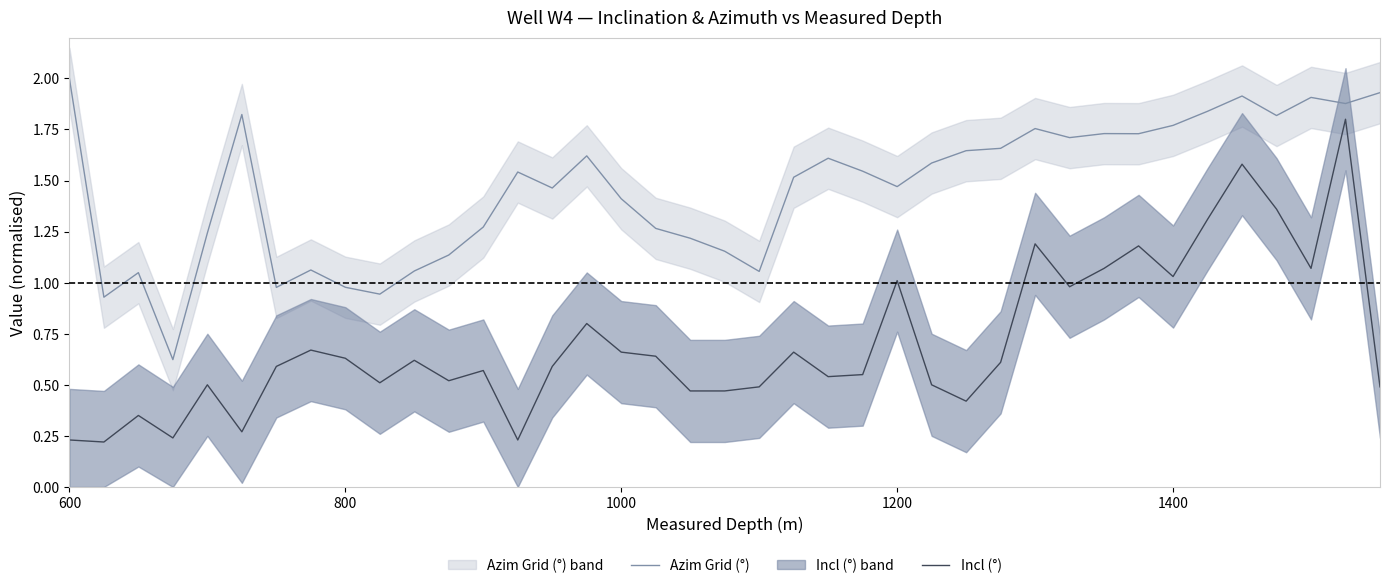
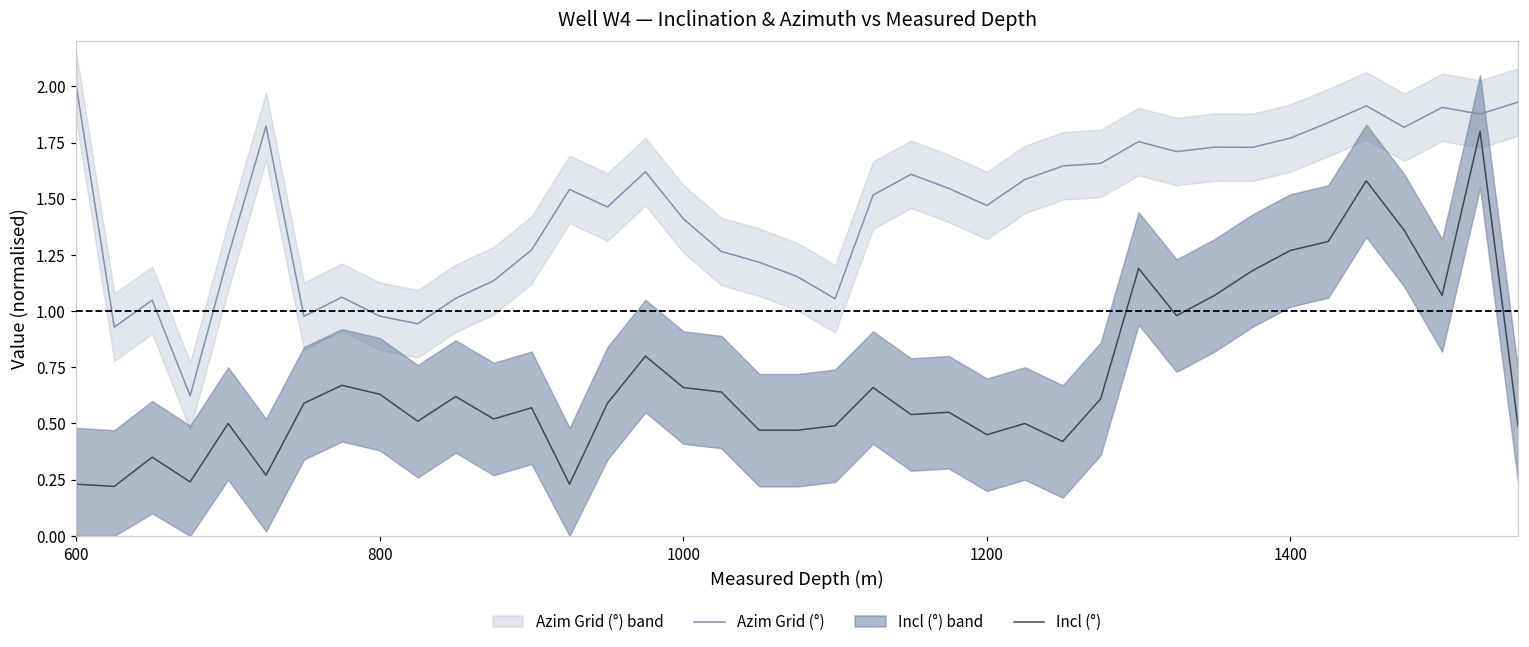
  {
    "Incl (°)": {
      "600": 0.23,
      "800": 0.63,
      "1000": 0.66,
-     "1200": 1.01,
-     "1400": 1.03
+     "1200": 0.45,
+     "1400": 1.27
    }
  }
